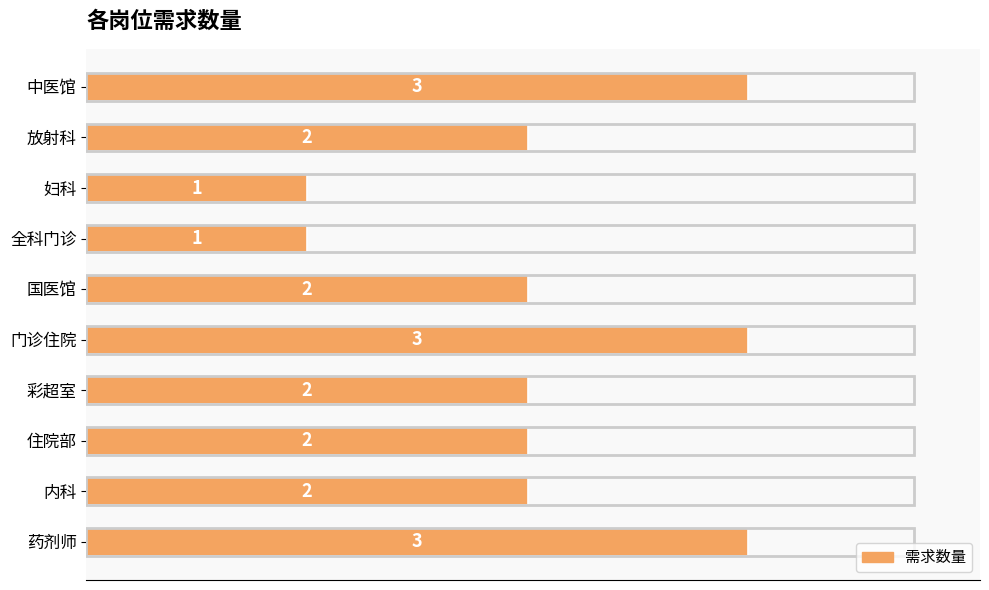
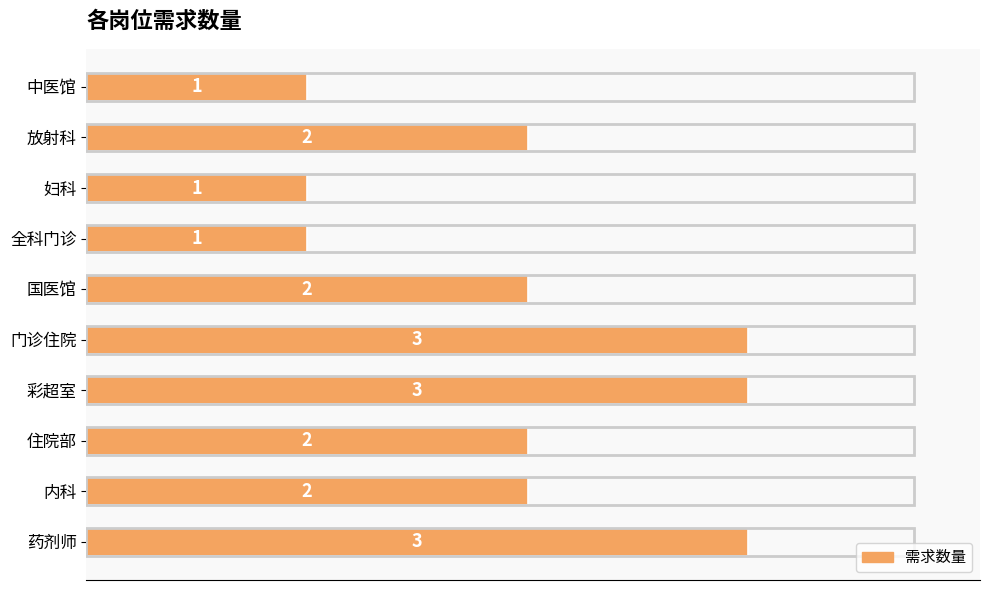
  {
-   "中医馆": 3,
+   "中医馆": 1,
    "放射科": 2,
    "妇科": 1,
    "全科门诊": 1,
    "国医馆": 2,
    "门诊住院": 3,
-   "彩超室": 2,
+   "彩超室": 3,
    "住院部": 2,
    "内科": 2,
    "药剂师": 3
  }
